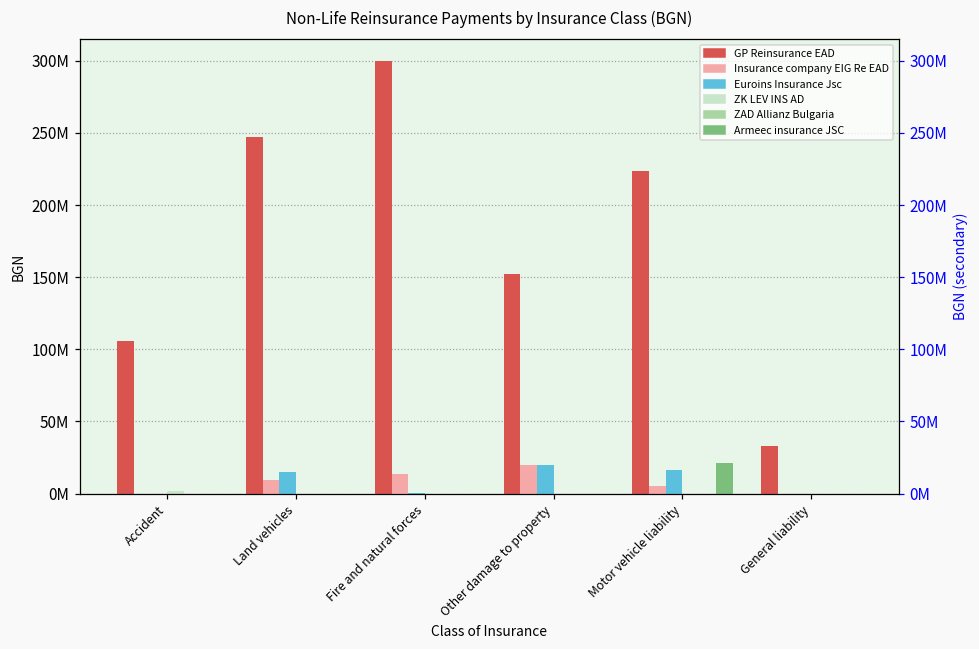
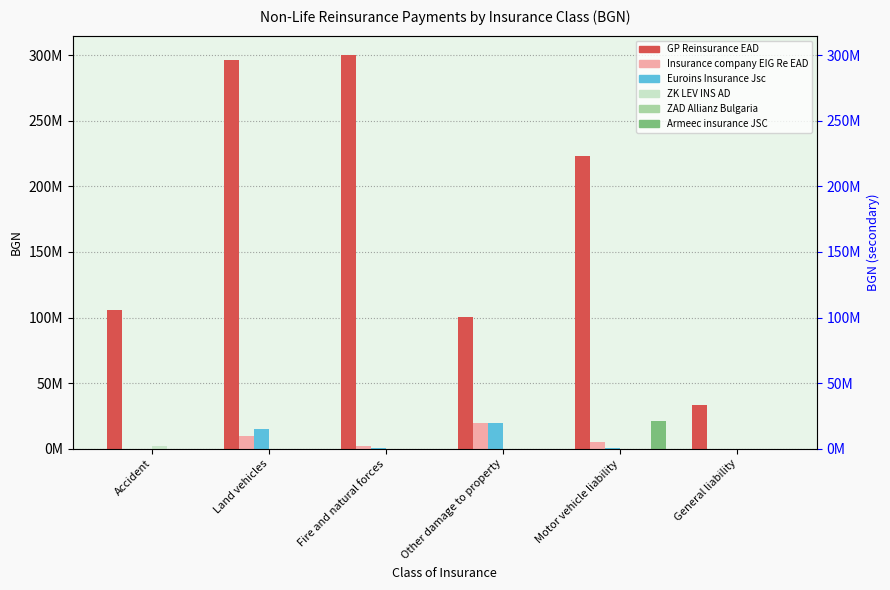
  {
    "GP Reinsurance EAD": {
      "Accident": 106000000,
-     "Land vehicles": 247000000,
+     "Land vehicles": 296000000,
      "Fire and natural forces": 300000000,
-     "Other damage to property": 152000000,
+     "Other damage to property": 100000000,
      "Motor vehicle liability": 223000000,
      "General liability": 33000000
    },
    "Insurance company EIG Re EAD": {
      "Accident": 0,
      "Land vehicles": 10000000,
-     "Fire and natural forces": 13000000,
+     "Fire and natural forces": 2000000,
      "Other damage to property": 20000000,
      "Motor vehicle liability": 5000000
    },
    "Euroins Insurance Jsc": {
      "Accident": 0,
      "Land vehicles": 15000000,
      "Other damage to property": 20000000,
-     "Motor vehicle liability": 16000000,
+     "Motor vehicle liability": 1000000,
      "General liability": 0
    },
    "Armeeс insurance JSC": {
      "Accident": 0,
      "Fire and natural forces": 0,
      "Other damage to property": 0,
      "Motor vehicle liability": 21000000,
      "General liability": 0
    }
  }
